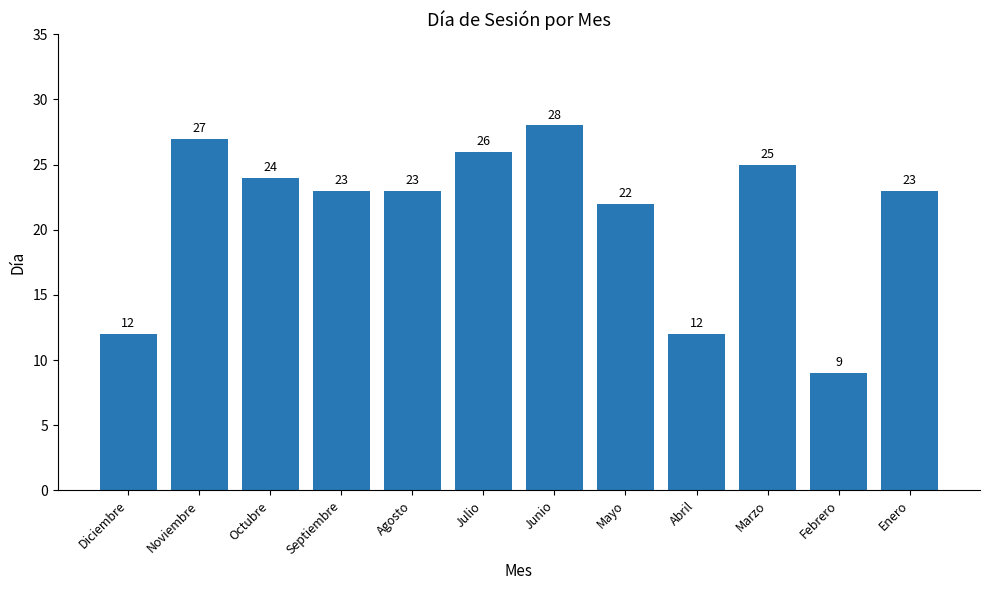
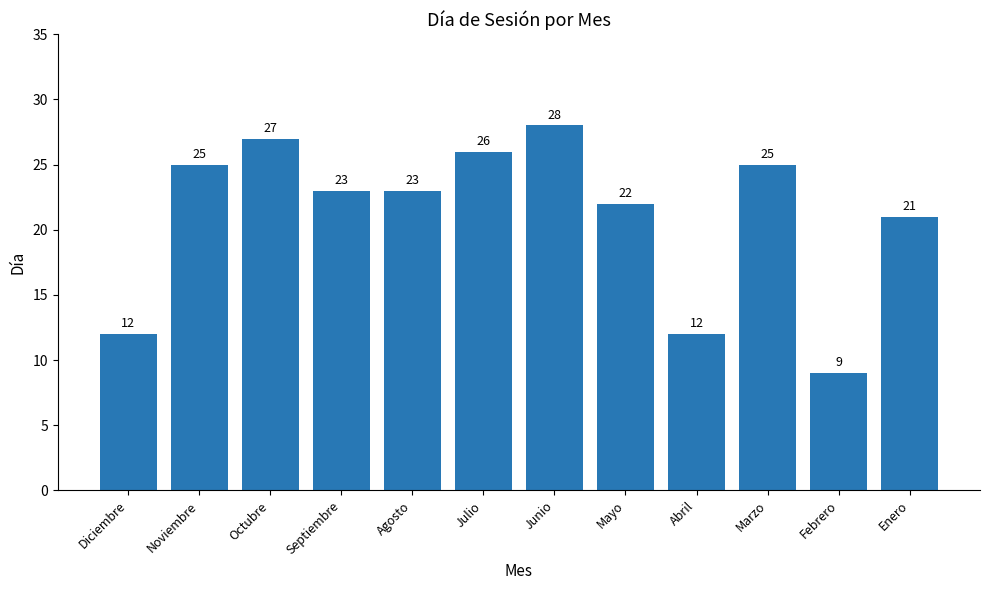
  {
    "Diciembre": 12,
-   "Noviembre": 27,
-   "Octubre": 24,
+   "Noviembre": 25,
+   "Octubre": 27,
    "Septiembre": 23,
    "Agosto": 23,
    "Julio": 26,
    "Junio": 28,
    "Mayo": 22,
    "Abril": 12,
    "Marzo": 25,
    "Febrero": 9,
-   "Enero": 23
+   "Enero": 21
  }
